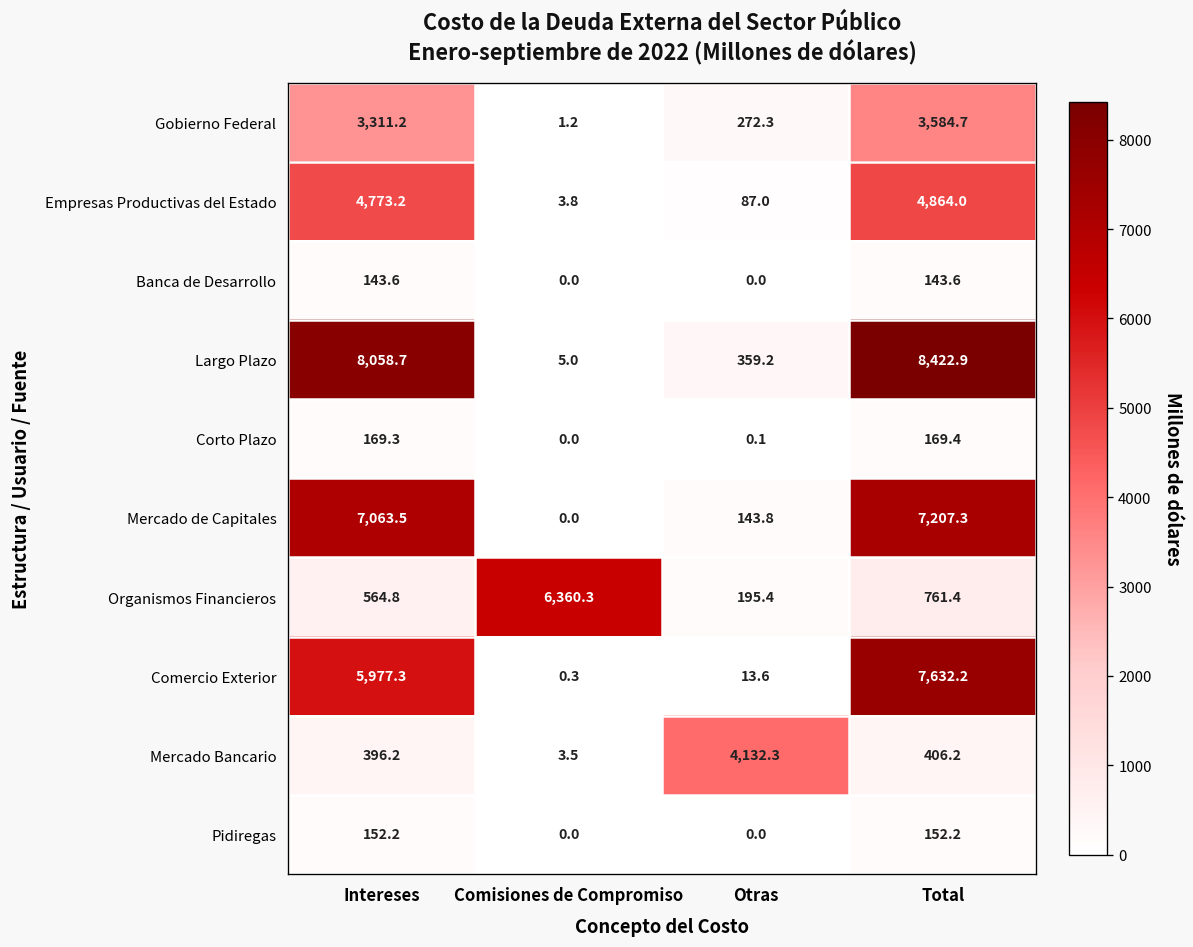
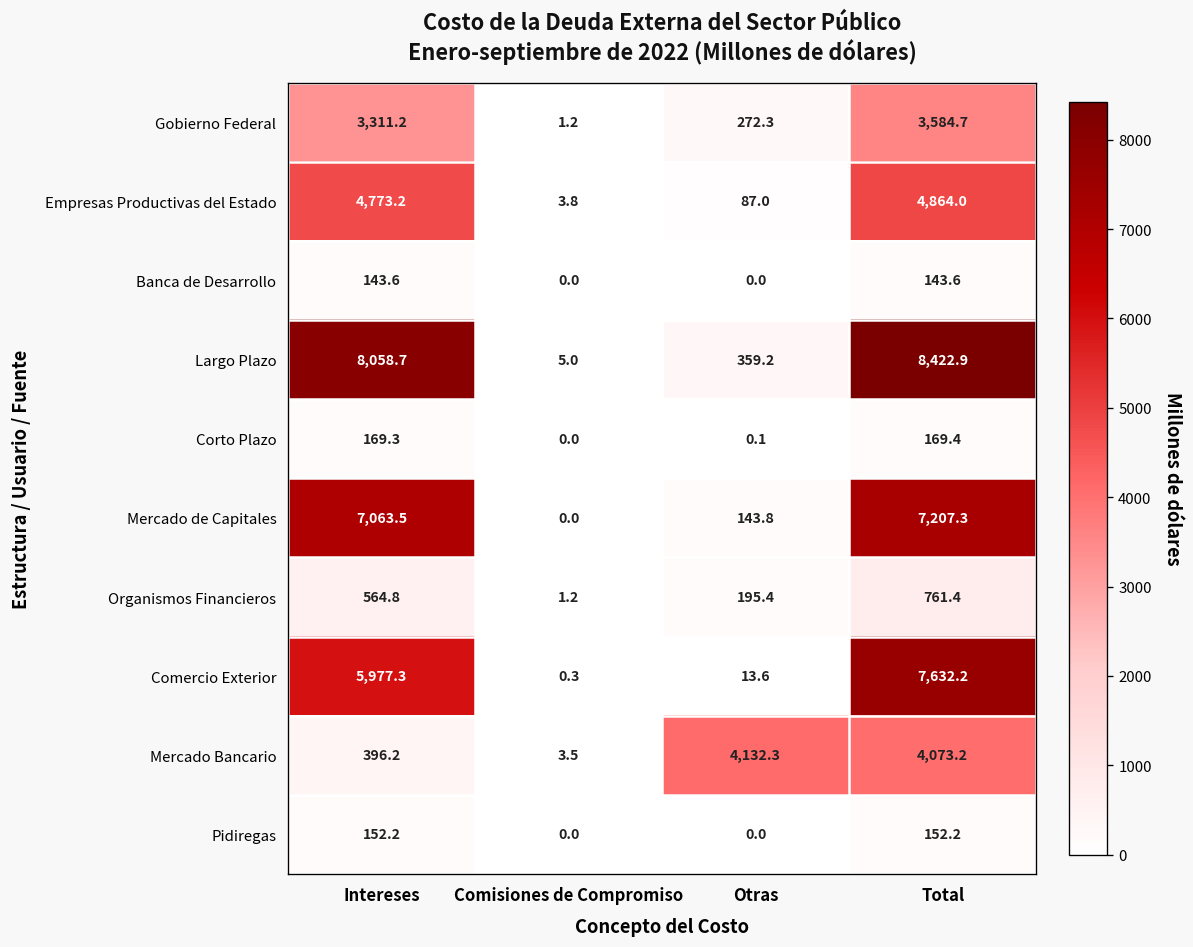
  {
    "Gobierno Federal": {
      "Intereses": "3,311.2",
      "Comisiones de Compromiso": "1.2",
      "Otras": "272.3",
      "Total": "3,584.7"
    },
    "Empresas Productivas del Estado": {
      "Intereses": "4,773.2",
      "Comisiones de Compromiso": "3.8",
      "Otras": "87.0",
      "Total": "4,864.0"
    },
    "Banca de Desarrollo": {
      "Intereses": "143.6",
      "Comisiones de Compromiso": "0.0",
      "Otras": "0.0",
      "Total": "143.6"
    },
    "Largo Plazo": {
      "Intereses": "8,058.7",
      "Comisiones de Compromiso": "5.0",
      "Otras": "359.2",
      "Total": "8,422.9"
    },
    "Corto Plazo": {
      "Intereses": "169.3",
      "Comisiones de Compromiso": "0.0",
      "Otras": "0.1",
      "Total": "169.4"
    },
    "Mercado de Capitales": {
      "Intereses": "7,063.5",
      "Comisiones de Compromiso": "0.0",
      "Otras": "143.8",
      "Total": "7,207.3"
    },
    "Organismos Financieros": {
      "Intereses": "564.8",
-     "Comisiones de Compromiso": "6,360.3",
+     "Comisiones de Compromiso": "1.2",
      "Otras": "195.4",
      "Total": "761.4"
    },
    "Comercio Exterior": {
      "Intereses": "5,977.3",
      "Comisiones de Compromiso": "0.3",
      "Otras": "13.6",
      "Total": "7,632.2"
    },
    "Mercado Bancario": {
      "Intereses": "396.2",
      "Comisiones de Compromiso": "3.5",
      "Otras": "4,132.3",
-     "Total": "406.2"
+     "Total": "4,073.2"
    },
    "Pidiregas": {
      "Intereses": "152.2",
      "Comisiones de Compromiso": "0.0",
      "Otras": "0.0",
      "Total": "152.2"
    }
  }
